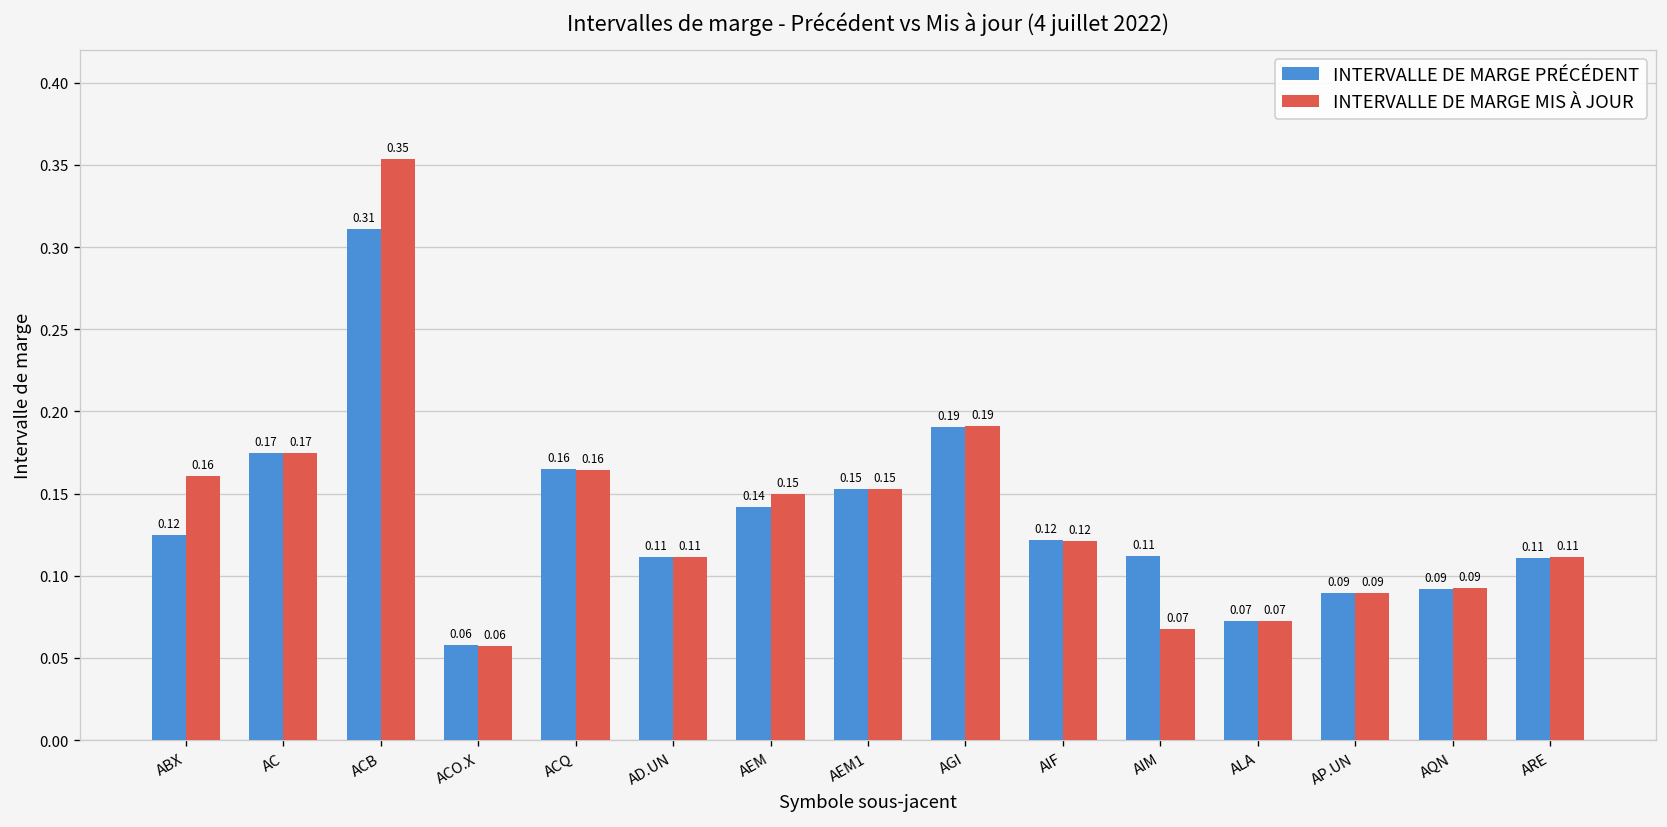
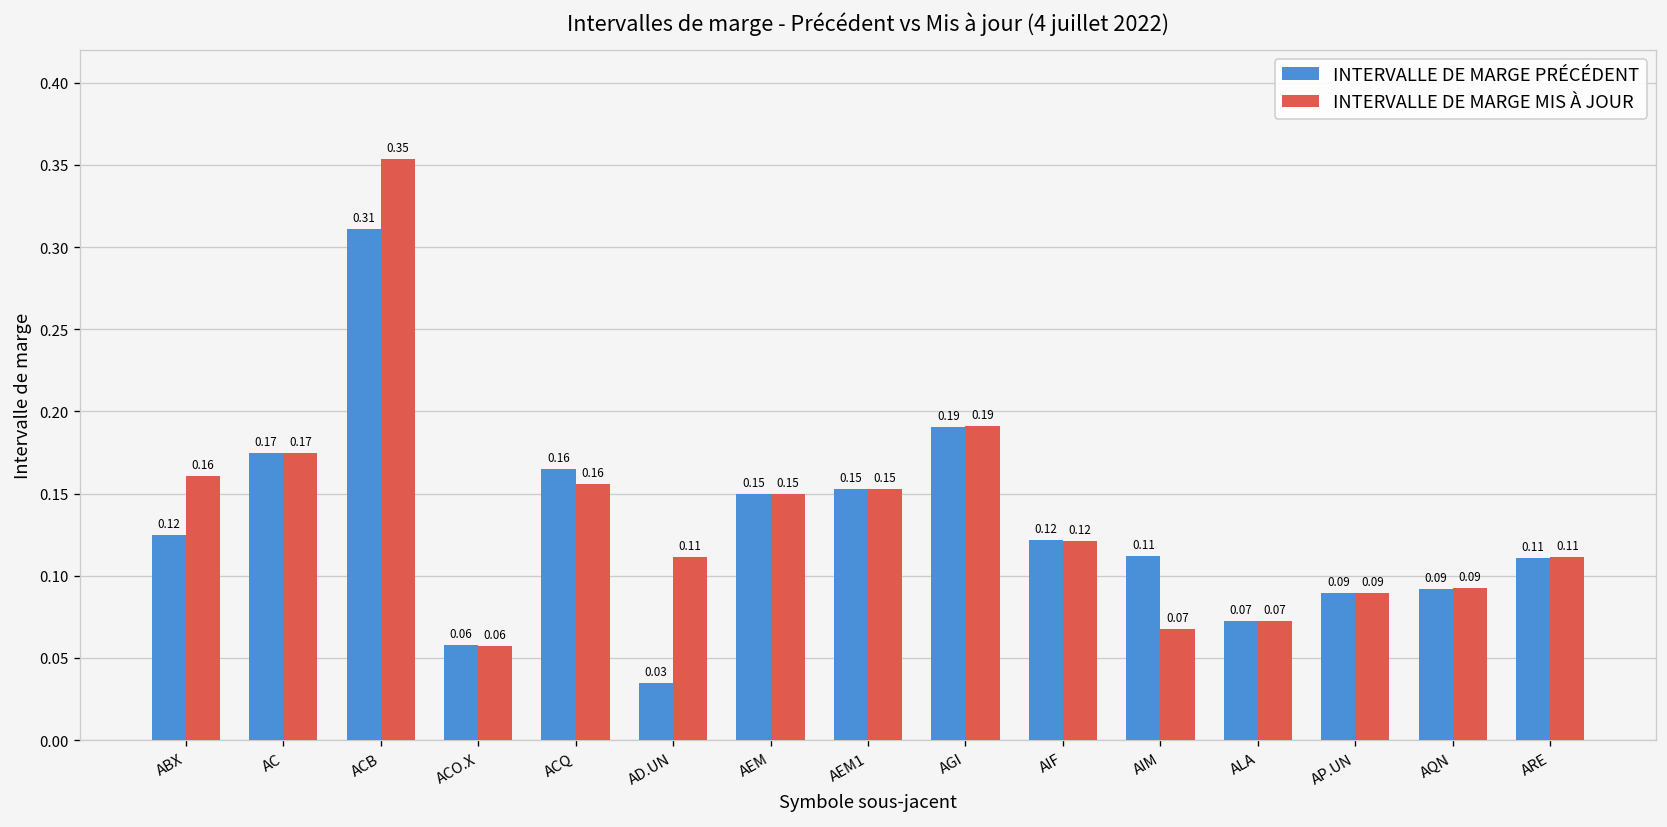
  {
    "INTERVALLE DE MARGE PRÉCÉDENT": {
      "ABX": 0.12,
      "AC": 0.17,
      "ACB": 0.31,
      "ACO.X": 0.06,
      "ACQ": 0.16,
-     "AD.UN": 0.11,
-     "AEM": 0.14,
+     "AD.UN": 0.03,
+     "AEM": 0.15,
      "AEM1": 0.15,
      "AGI": 0.19,
      "AIF": 0.12,
      "AIM": 0.11,
      "ALA": 0.07,
      "AP.UN": 0.09,
      "AQN": 0.09,
      "ARE": 0.11
    },
    "INTERVALLE DE MARGE MIS À JOUR": {
-     "ACQ": 0.164
+     "ACQ": 0.156
    }
  }
